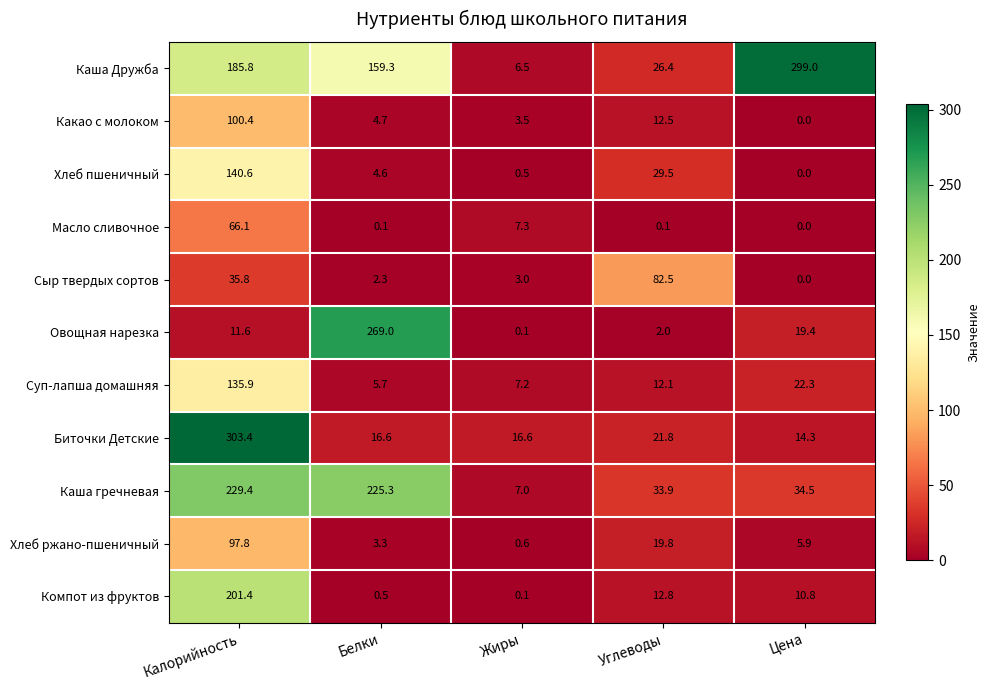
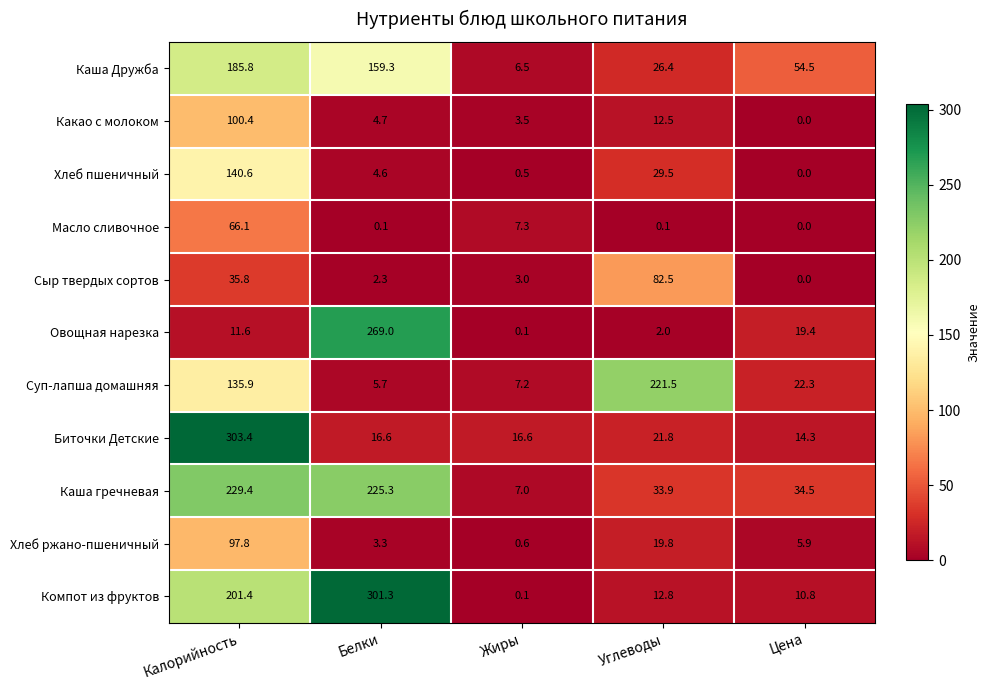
  {
    "Каша Дружба": {
      "Калорийность": 185.8,
      "Белки": 159.3,
      "Жиры": 6.5,
      "Углеводы": 26.4,
-     "Цена": 299.0
+     "Цена": 54.5
    },
    "Какао с молоком": {
      "Калорийность": 100.4,
      "Белки": 4.7,
      "Жиры": 3.5,
      "Углеводы": 12.5,
      "Цена": 0.0
    },
    "Хлеб пшеничный": {
      "Калорийность": 140.6,
      "Белки": 4.6,
      "Жиры": 0.5,
      "Углеводы": 29.5,
      "Цена": 0.0
    },
    "Масло сливочное": {
      "Калорийность": 66.1,
      "Белки": 0.1,
      "Жиры": 7.3,
      "Углеводы": 0.1,
      "Цена": 0.0
    },
    "Сыр твердых сортов": {
      "Калорийность": 35.8,
      "Белки": 2.3,
      "Жиры": 3.0,
      "Углеводы": 82.5,
      "Цена": 0.0
    },
    "Овощная нарезка": {
      "Калорийность": 11.6,
      "Белки": 269.0,
      "Жиры": 0.1,
      "Углеводы": 2.0,
      "Цена": 19.4
    },
    "Суп-лапша домашняя": {
      "Калорийность": 135.9,
      "Белки": 5.7,
      "Жиры": 7.2,
-     "Углеводы": 12.1,
+     "Углеводы": 221.5,
      "Цена": 22.3
    },
    "Биточки Детские": {
      "Калорийность": 303.4,
      "Белки": 16.6,
      "Жиры": 16.6,
      "Углеводы": 21.8,
      "Цена": 14.3
    },
    "Каша гречневая": {
      "Калорийность": 229.4,
      "Белки": 225.3,
      "Жиры": 7.0,
      "Углеводы": 33.9,
      "Цена": 34.5
    },
    "Хлеб ржано-пшеничный": {
      "Калорийность": 97.8,
      "Белки": 3.3,
      "Жиры": 0.6,
      "Углеводы": 19.8,
      "Цена": 5.9
    },
    "Компот из фруктов": {
      "Калорийность": 201.4,
-     "Белки": 0.5,
+     "Белки": 301.3,
      "Жиры": 0.1,
      "Углеводы": 12.8,
      "Цена": 10.8
    }
  }
